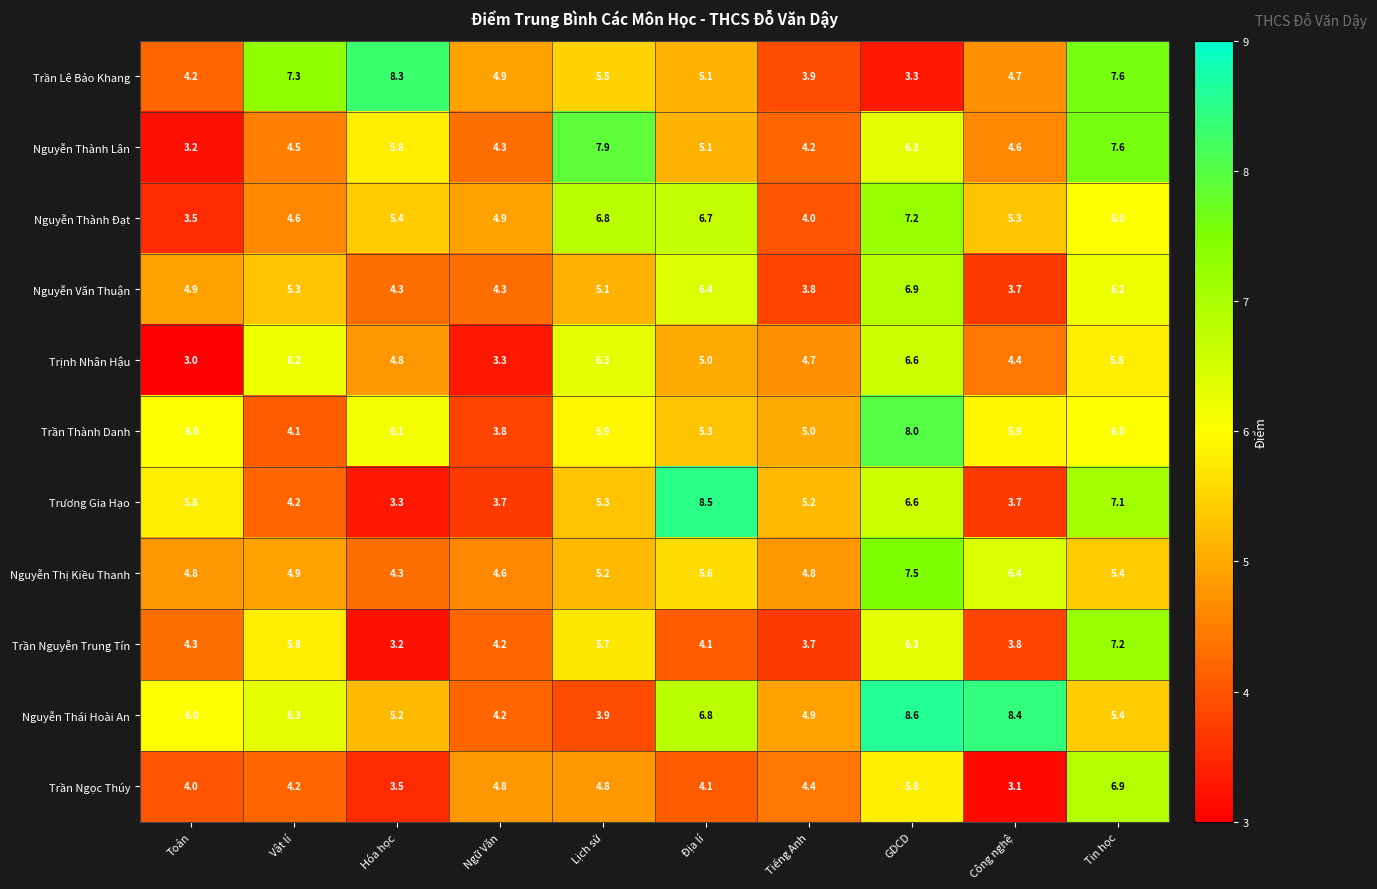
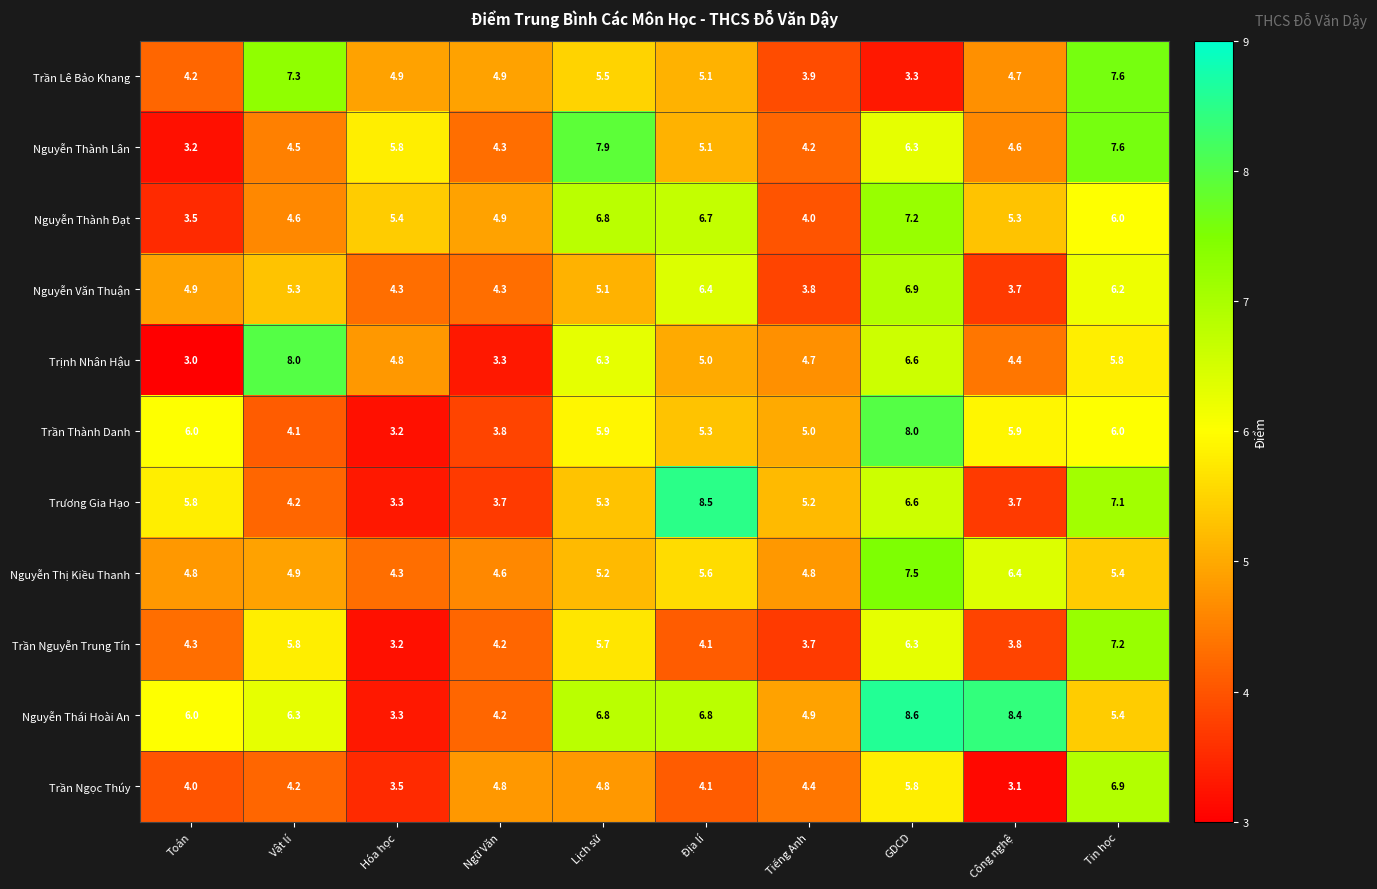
  {
    "Trần Lê Bảo Khang": {
      "Toán": 4.2,
      "Vật lí": 7.3,
-     "Hóa học": 8.3,
+     "Hóa học": 4.9,
      "Ngữ Văn": 4.9,
      "Lịch sử": 5.5,
      "Địa lí": 5.1,
      "Tiếng Anh": 3.9,
      "GDCD": 3.3,
      "Công nghệ": 4.7,
      "Tin học": 7.6
    },
    "Nguyễn Thành Lân": {
      "Toán": 3.2,
      "Vật lí": 4.5,
      "Hóa học": 5.8,
      "Ngữ Văn": 4.3,
      "Lịch sử": 7.9,
      "Địa lí": 5.1,
      "Tiếng Anh": 4.2,
      "GDCD": 6.3,
      "Công nghệ": 4.6,
      "Tin học": 7.6
    },
    "Nguyễn Thành Đạt": {
      "Toán": 3.5,
      "Vật lí": 4.6,
      "Hóa học": 5.4,
      "Ngữ Văn": 4.9,
      "Lịch sử": 6.8,
      "Địa lí": 6.7,
      "Tiếng Anh": 4.0,
      "GDCD": 7.2,
      "Công nghệ": 5.3,
      "Tin học": 6.0
    },
    "Nguyễn Văn Thuận": {
      "Toán": 4.9,
      "Vật lí": 5.3,
      "Hóa học": 4.3,
      "Ngữ Văn": 4.3,
      "Lịch sử": 5.1,
      "Địa lí": 6.4,
      "Tiếng Anh": 3.8,
      "GDCD": 6.9,
      "Công nghệ": 3.7,
      "Tin học": 6.2
    },
    "Trịnh Nhân Hậu": {
      "Toán": 3.0,
-     "Vật lí": 6.2,
+     "Vật lí": 8.0,
      "Hóa học": 4.8,
      "Ngữ Văn": 3.3,
      "Lịch sử": 6.3,
      "Địa lí": 5.0,
      "Tiếng Anh": 4.7,
      "GDCD": 6.6,
      "Công nghệ": 4.4,
      "Tin học": 5.8
    },
    "Trần Thành Danh": {
      "Toán": 6.0,
      "Vật lí": 4.1,
-     "Hóa học": 6.1,
+     "Hóa học": 3.2,
      "Ngữ Văn": 3.8,
      "Lịch sử": 5.9,
      "Địa lí": 5.3,
      "Tiếng Anh": 5.0,
      "GDCD": 8.0,
      "Công nghệ": 5.9,
      "Tin học": 6.0
    },
    "Trương Gia Hạo": {
      "Toán": 5.8,
      "Vật lí": 4.2,
      "Hóa học": 3.3,
      "Ngữ Văn": 3.7,
      "Lịch sử": 5.3,
      "Địa lí": 8.5,
      "Tiếng Anh": 5.2,
      "GDCD": 6.6,
      "Công nghệ": 3.7,
      "Tin học": 7.1
    },
    "Nguyễn Thị Kiều Thanh": {
      "Toán": 4.8,
      "Vật lí": 4.9,
      "Hóa học": 4.3,
      "Ngữ Văn": 4.6,
      "Lịch sử": 5.2,
      "Địa lí": 5.6,
      "Tiếng Anh": 4.8,
      "GDCD": 7.5,
      "Công nghệ": 6.4,
      "Tin học": 5.4
    },
    "Trần Nguyễn Trung Tín": {
      "Toán": 4.3,
      "Vật lí": 5.8,
      "Hóa học": 3.2,
      "Ngữ Văn": 4.2,
      "Lịch sử": 5.7,
      "Địa lí": 4.1,
      "Tiếng Anh": 3.7,
      "GDCD": 6.3,
      "Công nghệ": 3.8,
      "Tin học": 7.2
    },
    "Nguyễn Thái Hoài An": {
      "Toán": 6.0,
      "Vật lí": 6.3,
-     "Hóa học": 5.2,
+     "Hóa học": 3.3,
      "Ngữ Văn": 4.2,
-     "Lịch sử": 3.9,
+     "Lịch sử": 6.8,
      "Địa lí": 6.8,
      "Tiếng Anh": 4.9,
      "GDCD": 8.6,
      "Công nghệ": 8.4,
      "Tin học": 5.4
    },
    "Trần Ngọc Thúy": {
      "Toán": 4.0,
      "Vật lí": 4.2,
      "Hóa học": 3.5,
      "Ngữ Văn": 4.8,
      "Lịch sử": 4.8,
      "Địa lí": 4.1,
      "Tiếng Anh": 4.4,
      "GDCD": 5.8,
      "Công nghệ": 3.1,
      "Tin học": 6.9
    }
  }
